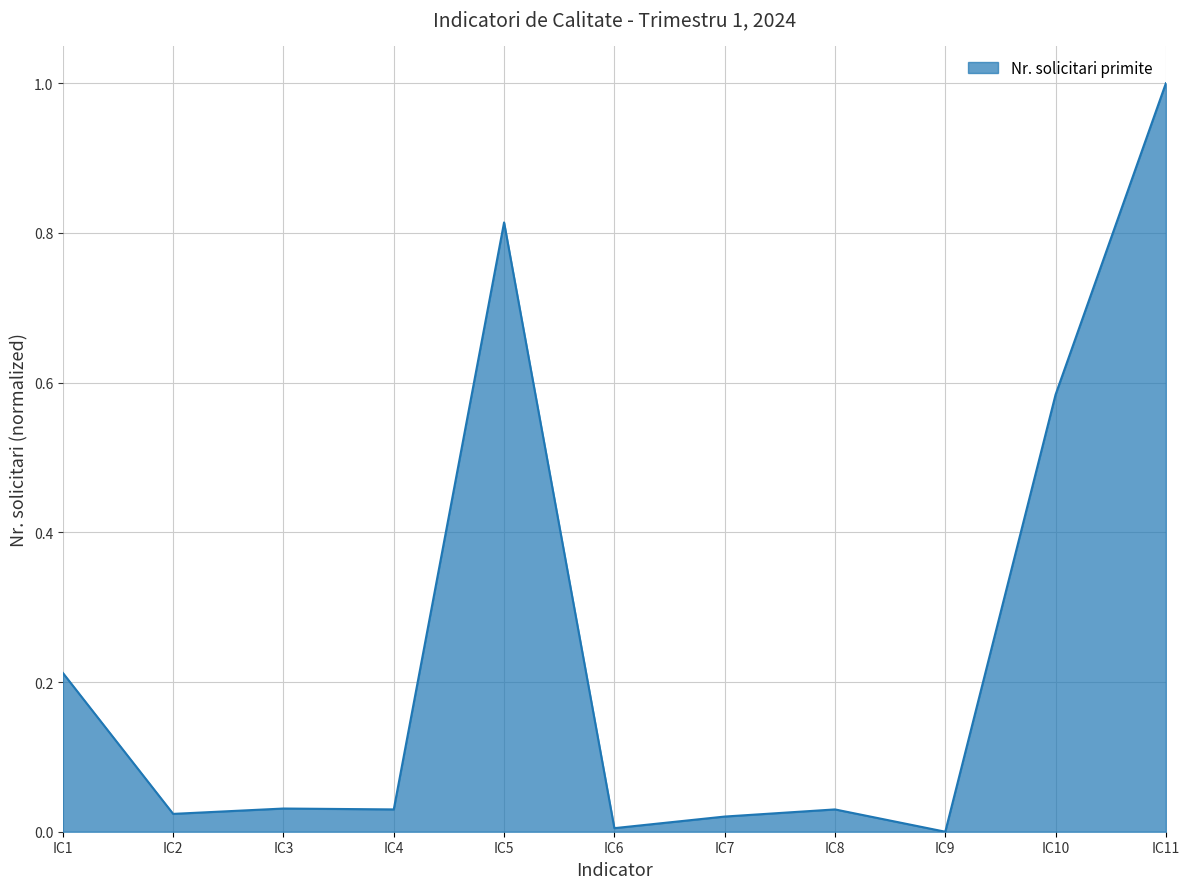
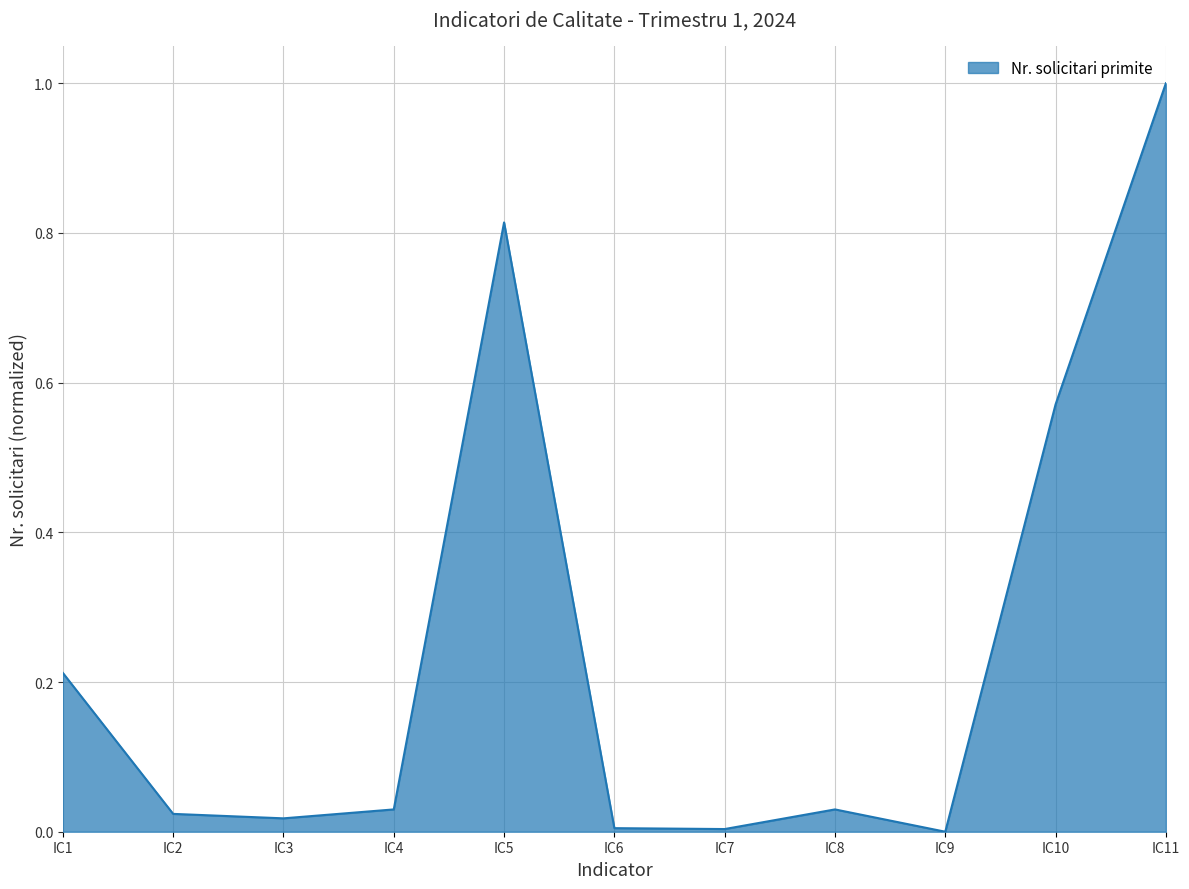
  {
    "IC1": 0.21,
    "IC2": 0.02,
-   "IC3": 0.03,
+   "IC3": 0.02,
    "IC4": 0.03,
    "IC5": 0.81,
    "IC6": 0.00,
-   "IC7": 0.02,
+   "IC7": 0.00,
    "IC8": 0.03,
    "IC9": 0.00,
-   "IC10": 0.58,
+   "IC10": 0.57,
    "IC11": 1.00
  }
